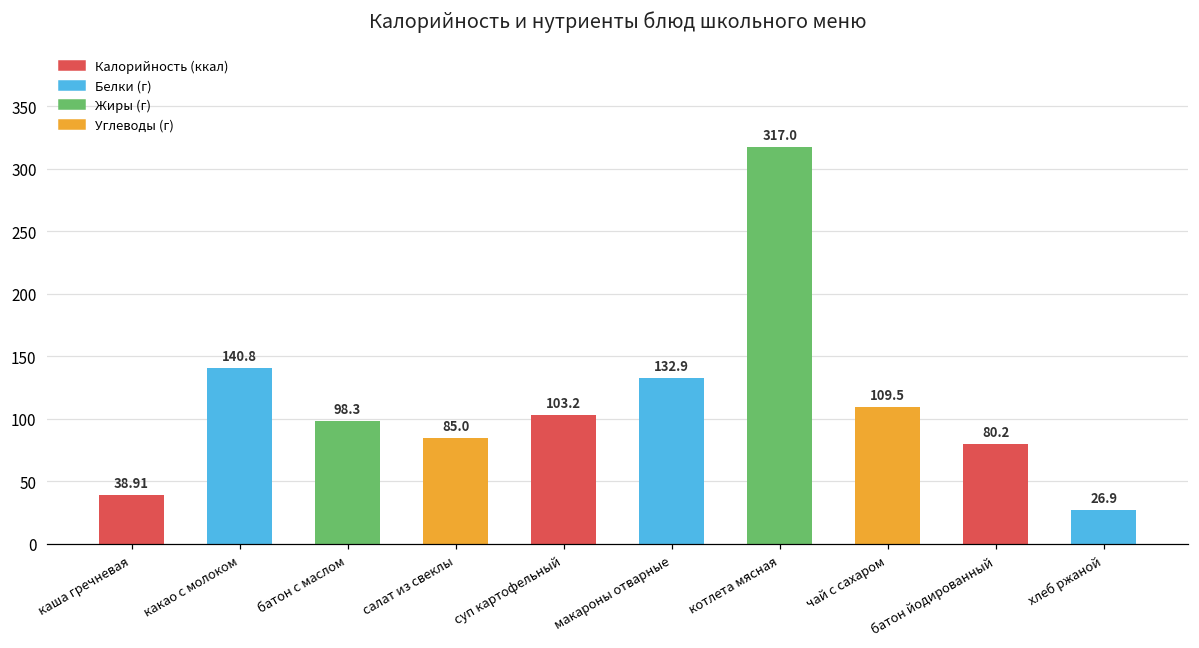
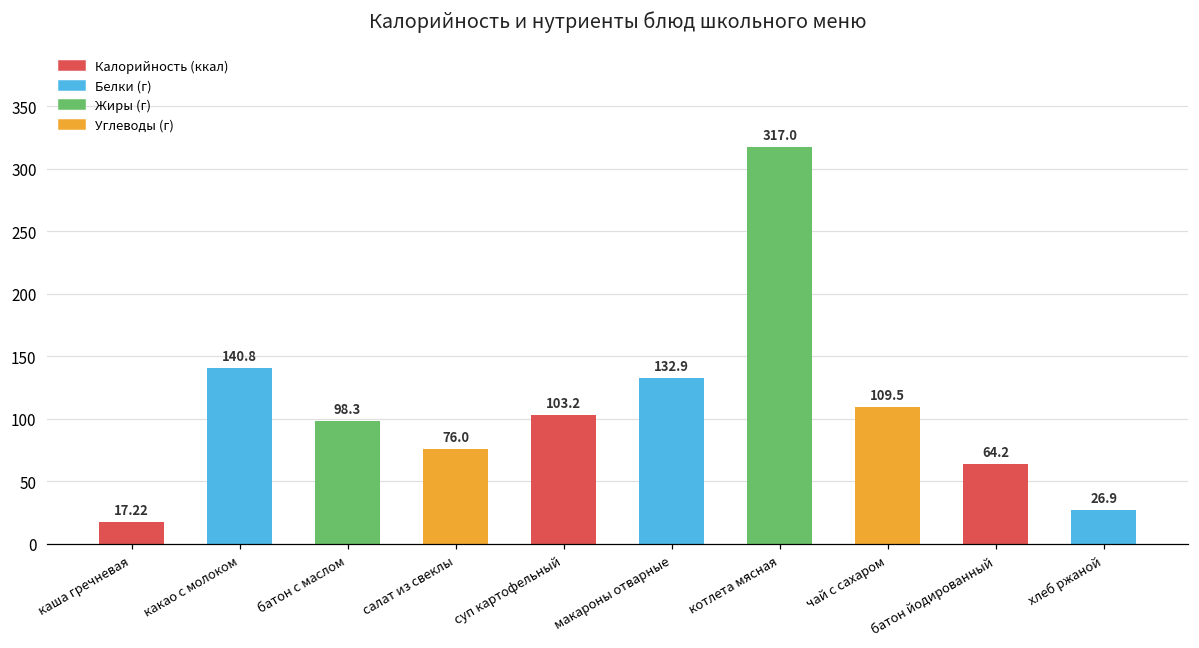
  {
-   "каша гречневая": 38.91,
+   "каша гречневая": 17.22,
    "какао с молоком": 140.8,
    "батон с маслом": 98.3,
-   "салат из свеклы": 85.0,
+   "салат из свеклы": 76.0,
    "суп картофельный": 103.2,
    "макароны отварные": 132.9,
    "котлета мясная": 317.0,
    "чай с сахаром": 109.5,
-   "батон йодированный": 80.2,
+   "батон йодированный": 64.2,
    "хлеб ржаной": 26.9
  }
